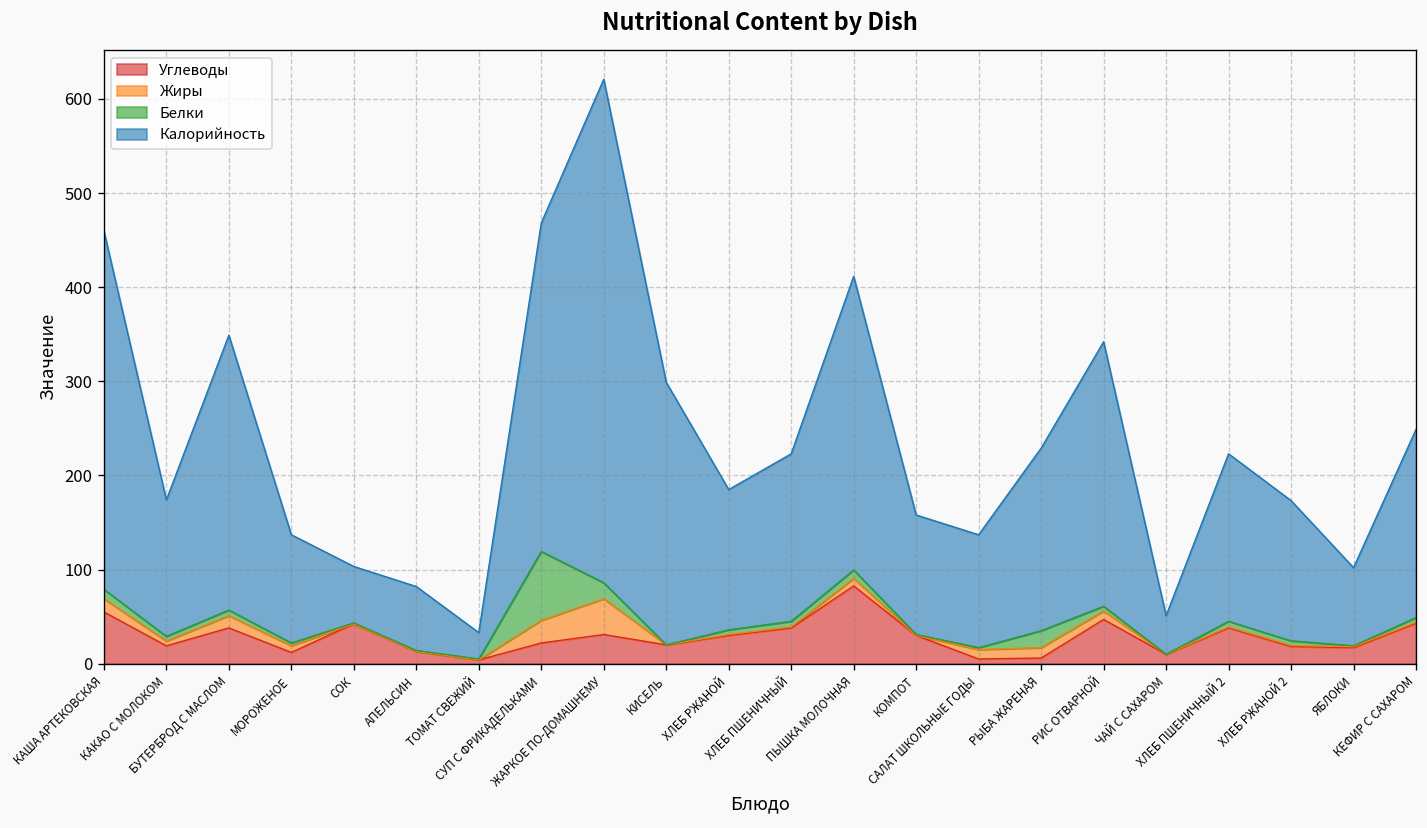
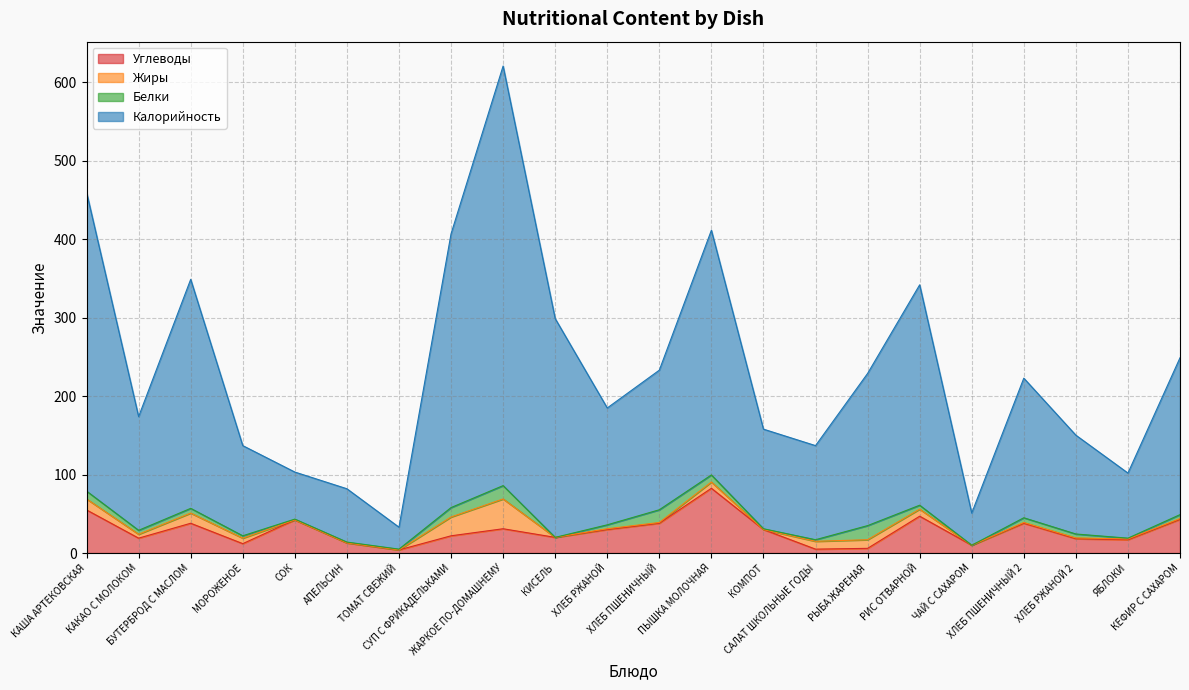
  {
    "Углеводы": {
      "КАША АРТЕКОВСКАЯ": 60,
      "КАКАО С МОЛОКОМ": 20,
      "БУТЕРБРОД С МАСЛОМ": 40,
      "МОРОЖЕНОЕ": 10,
      "СУП С ФРИКАДЕЛЬКАМИ": 20,
      "ЖАРКОЕ ПО-ДОМАШНЕМУ": 30,
      "ПЫШКА МОЛОЧНАЯ": 80,
      "САЛАТ ШКОЛЬНЫЕ ГОДЫ": 10,
      "РЫБА ЖАРЕНАЯ": 10,
      "РИС ОТВАРНОЙ": 50
    },
    "Жиры": {
      "КАША АРТЕКОВСКАЯ": 10,
      "КАКАО С МОЛОКОМ": 10,
      "БУТЕРБРОД С МАСЛОМ": 10,
      "СУП С ФРИКАДЕЛЬКАМИ": 20,
      "ЖАРКОЕ ПО-ДОМАШНЕМУ": 40,
      "ПЫШКА МОЛОЧНАЯ": 10,
      "РЫБА ЖАРЕНАЯ": 10,
      "РИС ОТВАРНОЙ": 10
    },
    "Белки": {
      "КАША АРТЕКОВСКАЯ": 10,
      "КАКАО С МОЛОКОМ": 10,
      "БУТЕРБРОД С МАСЛОМ": 10,
-     "СУП С ФРИКАДЕЛЬКАМИ": 70,
+     "СУП С ФРИКАДЕЛЬКАМИ": 10,
      "ЖАРКОЕ ПО-ДОМАШНЕМУ": 20,
      "ХЛЕБ РЖАНОЙ": 10,
-     "ХЛЕБ ПШЕНИЧНЫЙ": 10,
+     "ХЛЕБ ПШЕНИЧНЫЙ": 20,
      "ПЫШКА МОЛОЧНАЯ": 10,
      "РЫБА ЖАРЕНАЯ": 20,
      "РИС ОТВАРНОЙ": 10,
      "ХЛЕБ ПШЕНИЧНЫЙ 2": 10,
      "ХЛЕБ РЖАНОЙ 2": 10,
      "КЕФИР С САХАРОМ": 10
    },
    "Калорийность": {
      "КАША АРТЕКОВСКАЯ": 380,
      "КАКАО С МОЛОКОМ": 150,
      "БУТЕРБРОД С МАСЛОМ": 290,
      "МОРОЖЕНОЕ": 120,
      "СОК": 60,
      "АПЕЛЬСИН": 70,
      "ТОМАТ СВЕЖИЙ": 30,
      "СУП С ФРИКАДЕЛЬКАМИ": 350,
      "ЖАРКОЕ ПО-ДОМАШНЕМУ": 540,
      "КИСЕЛЬ": 280,
      "ХЛЕБ РЖАНОЙ": 150,
      "ХЛЕБ ПШЕНИЧНЫЙ": 180,
      "ПЫШКА МОЛОЧНАЯ": 310,
      "КОМПОТ": 130,
      "САЛАТ ШКОЛЬНЫЕ ГОДЫ": 120,
      "РЫБА ЖАРЕНАЯ": 190,
      "РИС ОТВАРНОЙ": 280,
      "ЧАЙ С САХАРОМ": 40,
      "ХЛЕБ ПШЕНИЧНЫЙ 2": 180,
-     "ХЛЕБ РЖАНОЙ 2": 150,
+     "ХЛЕБ РЖАНОЙ 2": 130,
      "ЯБЛОКИ": 80,
      "КЕФИР С САХАРОМ": 200
    }
  }
